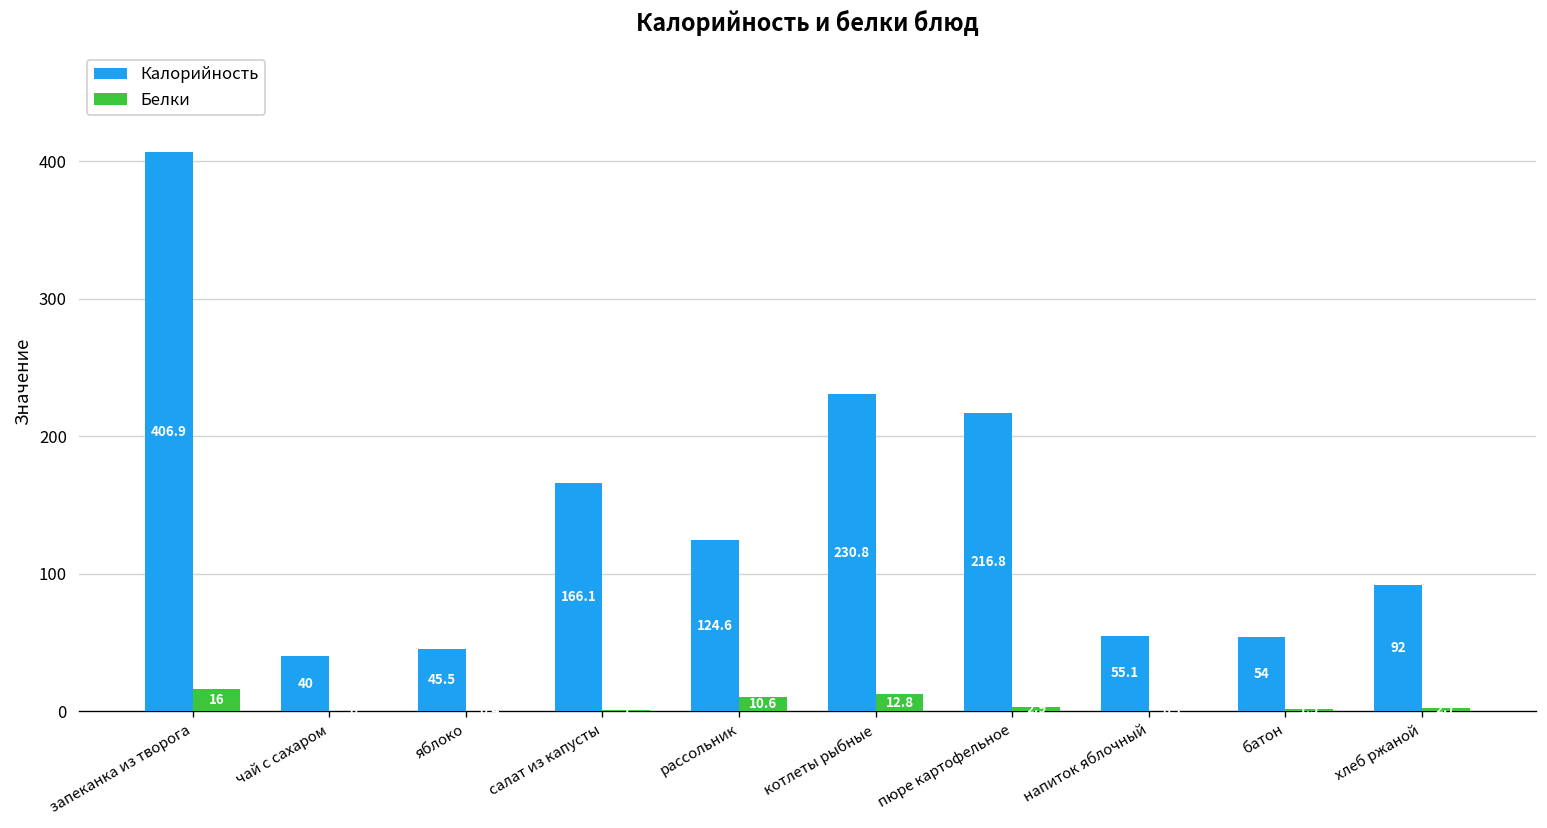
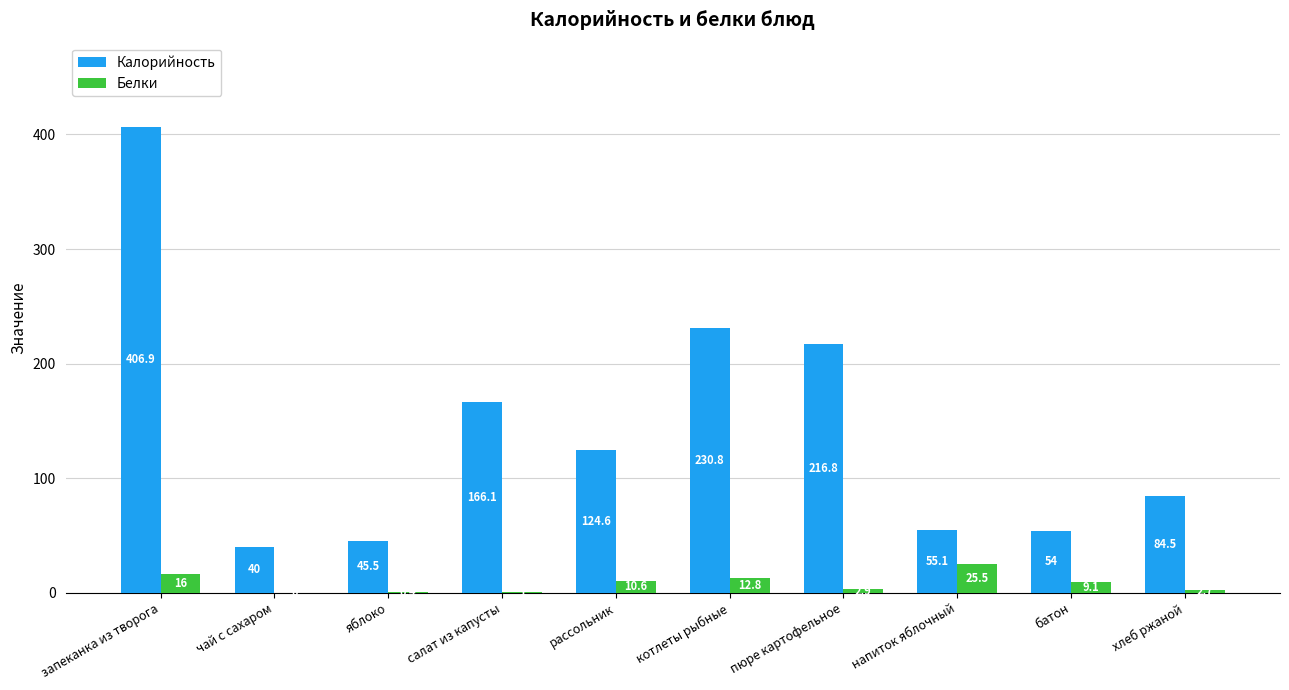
  {
    "Калорийность": {
      "запеканка из творога": 406.9,
      "чай с сахаром": 40,
      "яблоко": 45.5,
      "салат из капусты": 166.1,
      "рассольник": 124.6,
      "котлеты рыбные": 230.8,
      "пюре картофельное": 216.8,
      "напиток яблочный": 55.1,
      "батон": 54,
-     "хлеб ржаной": 92
+     "хлеб ржаной": 84.5
    },
    "Белки": {
      "чай с сахаром": 0,
      "пюре картофельное": 3,
-     "напиток яблочный": 0,
-     "батон": 2,
+     "напиток яблочный": 26,
+     "батон": 9,
      "хлеб ржаной": 3
    }
  }
